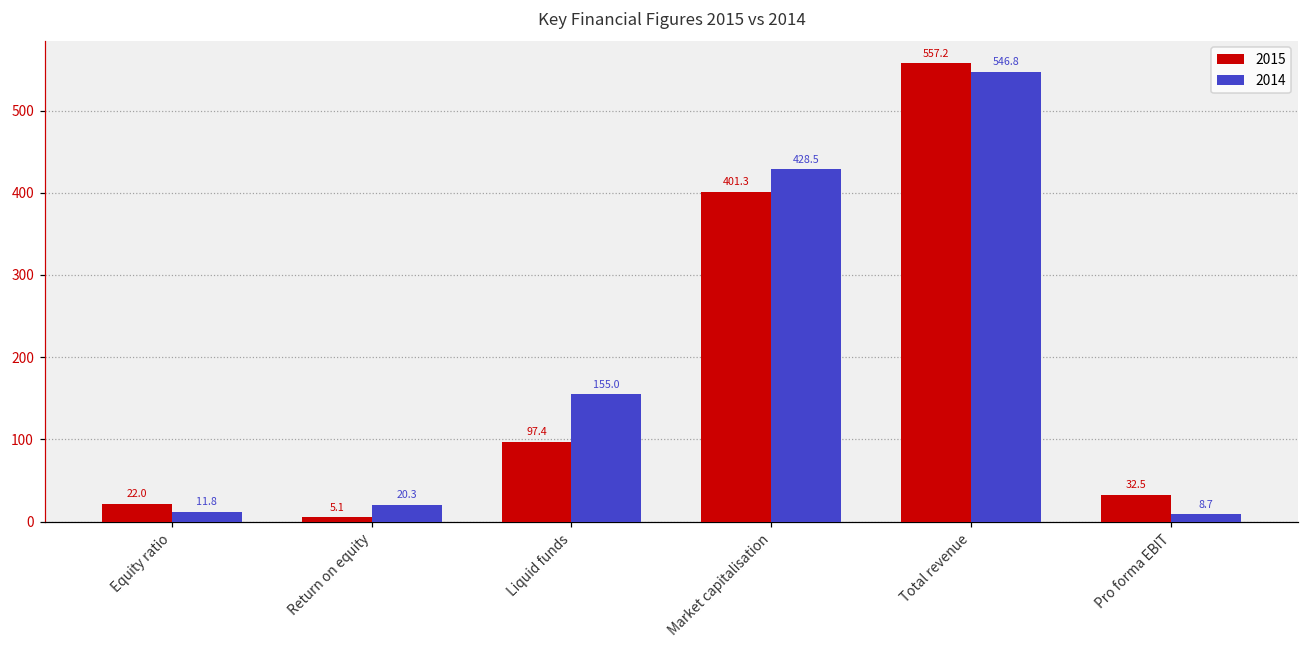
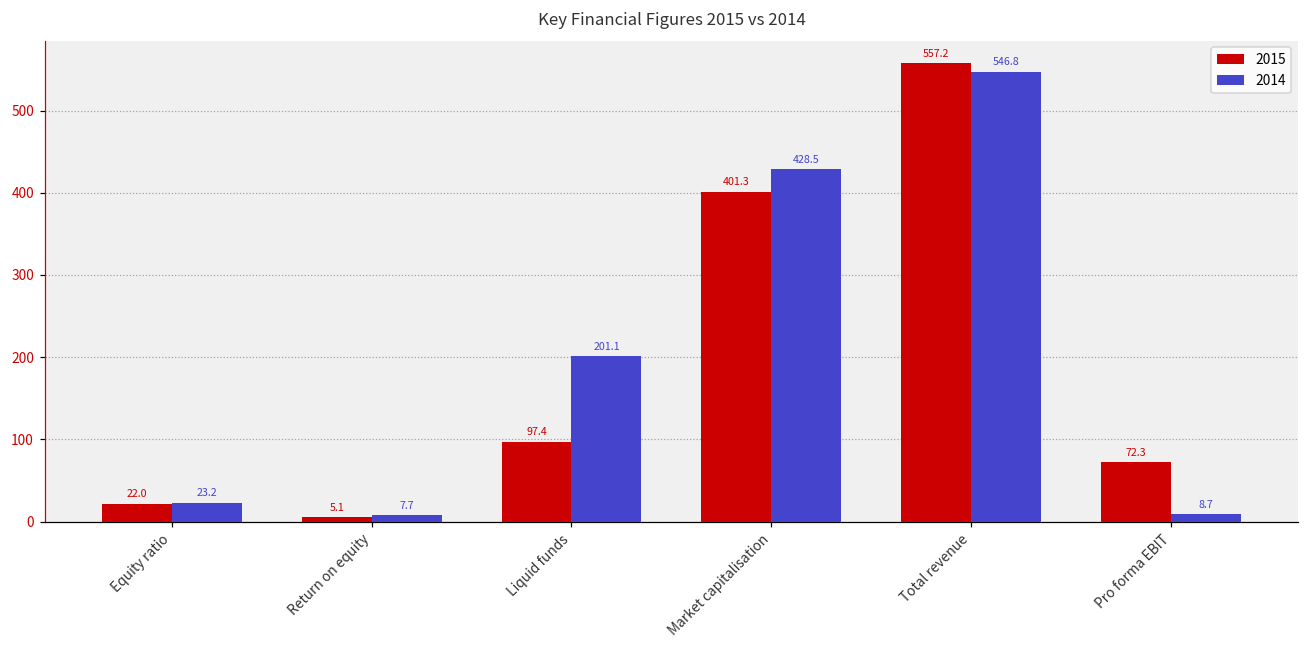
  {
    "2015": {
      "Equity ratio": 22.0,
      "Return on equity": 5.1,
      "Liquid funds": 97.4,
      "Market capitalisation": 401.3,
      "Total revenue": 557.2,
-     "Pro forma EBIT": 32.5
+     "Pro forma EBIT": 72.3
    },
    "2014": {
-     "Equity ratio": 11.8,
-     "Return on equity": 20.3,
-     "Liquid funds": 155.0,
+     "Equity ratio": 23.2,
+     "Return on equity": 7.7,
+     "Liquid funds": 201.1,
      "Market capitalisation": 428.5,
      "Total revenue": 546.8,
      "Pro forma EBIT": 8.7
    }
  }
